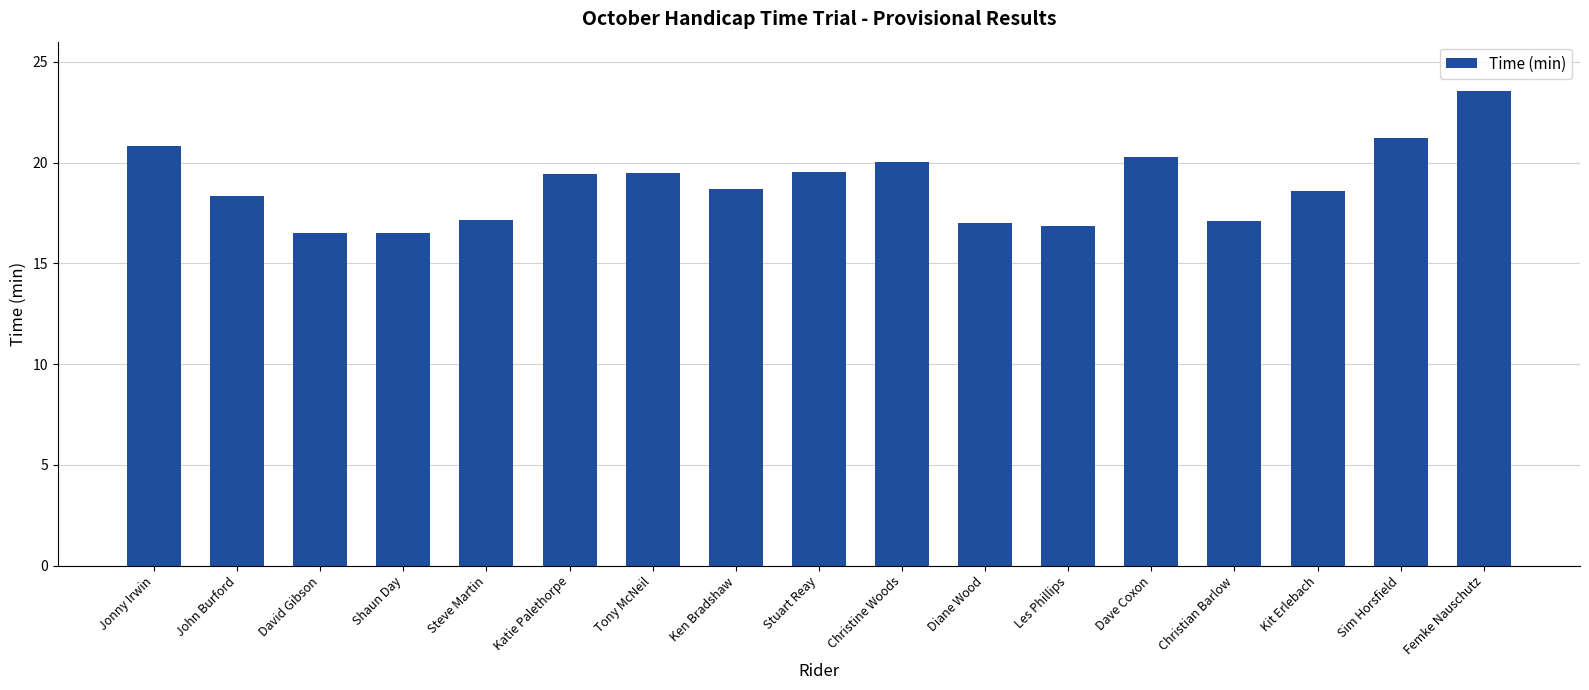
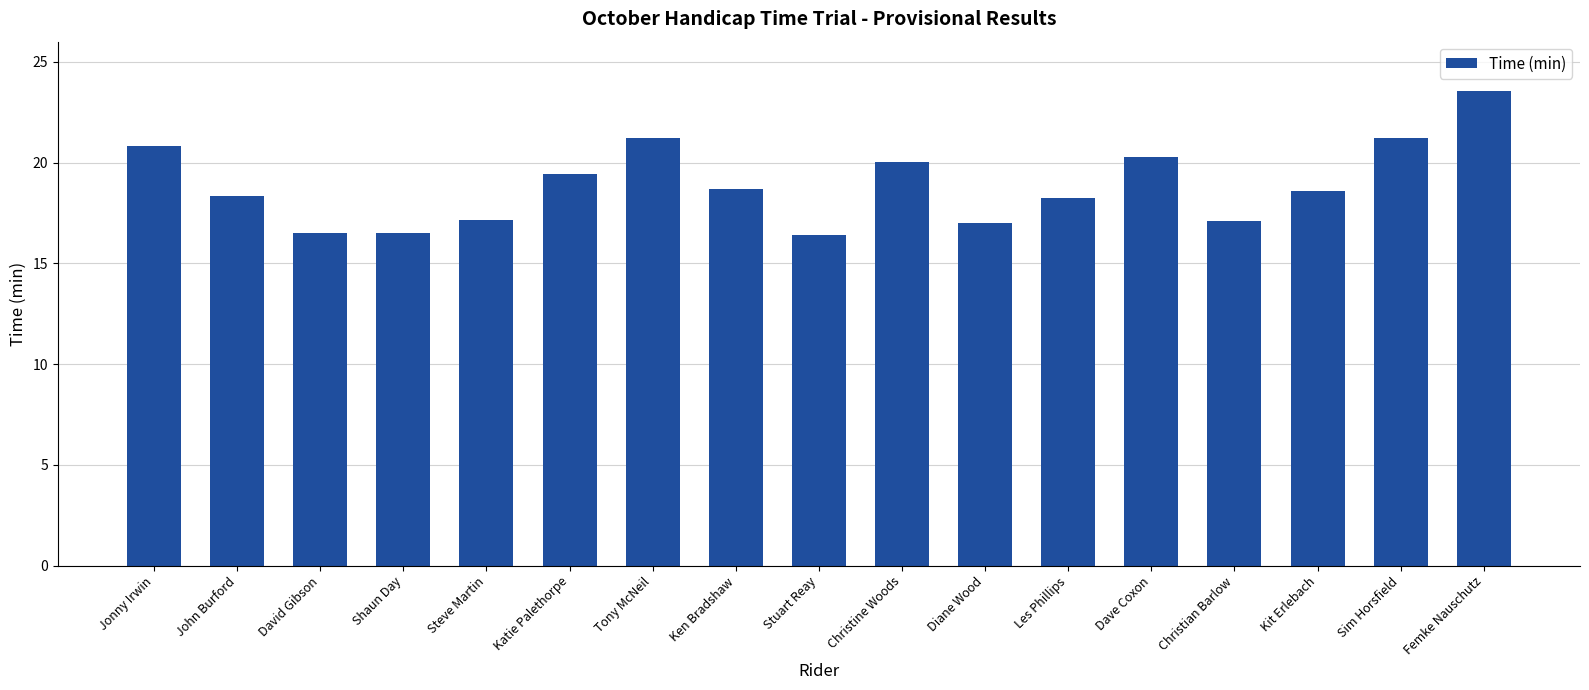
  {
    "Jonny Irwin": 20.8,
    "John Burford": 18.3,
    "David Gibson": 16.5,
    "Shaun Day": 16.5,
    "Steve Martin": 17.2,
    "Katie Palethorpe": 19.4,
-   "Tony McNeil": 19.5,
+   "Tony McNeil": 21.2,
    "Ken Bradshaw": 18.7,
-   "Stuart Reay": 19.5,
+   "Stuart Reay": 16.4,
    "Christine Woods": 20.0,
    "Diane Wood": 17.0,
-   "Les Phillips": 16.8,
+   "Les Phillips": 18.2,
    "Dave Coxon": 20.3,
    "Christian Barlow": 17.1,
    "Kit Erlebach": 18.6,
    "Sim Horsfield": 21.2,
    "Femke Nauschutz": 23.5
  }
